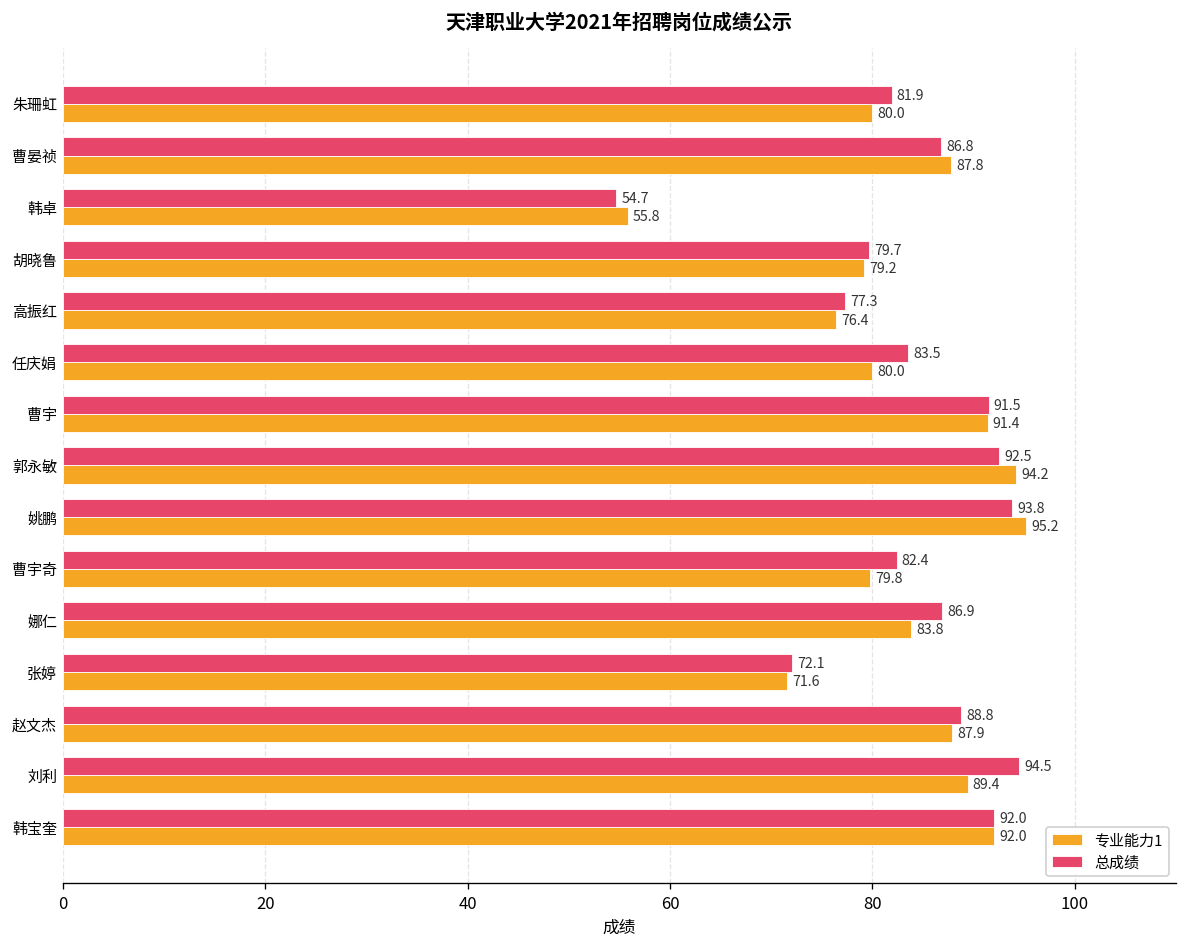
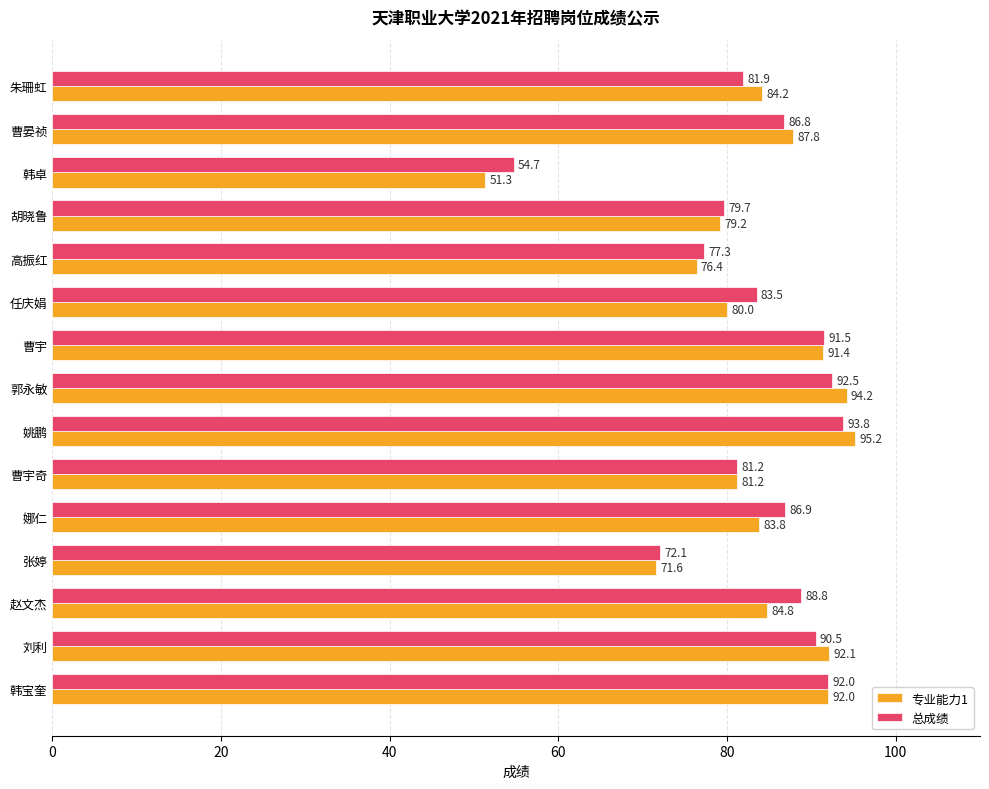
  {
    "专业能力1": {
-     "朱珊虹": 80.0,
+     "朱珊虹": 84.2,
      "曹晏祯": 87.8,
-     "韩卓": 55.8,
+     "韩卓": 51.3,
      "胡晓鲁": 79.2,
      "高振红": 76.4,
      "任庆娟": 80.0,
      "曹宇": 91.4,
      "郭永敏": 94.2,
      "姚鹏": 95.2,
-     "曹宇奇": 79.8,
+     "曹宇奇": 81.2,
      "娜仁": 83.8,
      "张婷": 71.6,
-     "赵文杰": 87.9,
-     "刘利": 89.4,
+     "赵文杰": 84.8,
+     "刘利": 92.1,
      "韩宝奎": 92.0
    },
    "总成绩": {
      "朱珊虹": 81.9,
      "曹晏祯": 86.8,
      "韩卓": 54.7,
      "胡晓鲁": 79.7,
      "高振红": 77.3,
      "任庆娟": 83.5,
      "曹宇": 91.5,
      "郭永敏": 92.5,
      "姚鹏": 93.8,
-     "曹宇奇": 82.4,
+     "曹宇奇": 81.2,
      "娜仁": 86.9,
      "张婷": 72.1,
      "赵文杰": 88.8,
-     "刘利": 94.5,
+     "刘利": 90.5,
      "韩宝奎": 92.0
    }
  }
